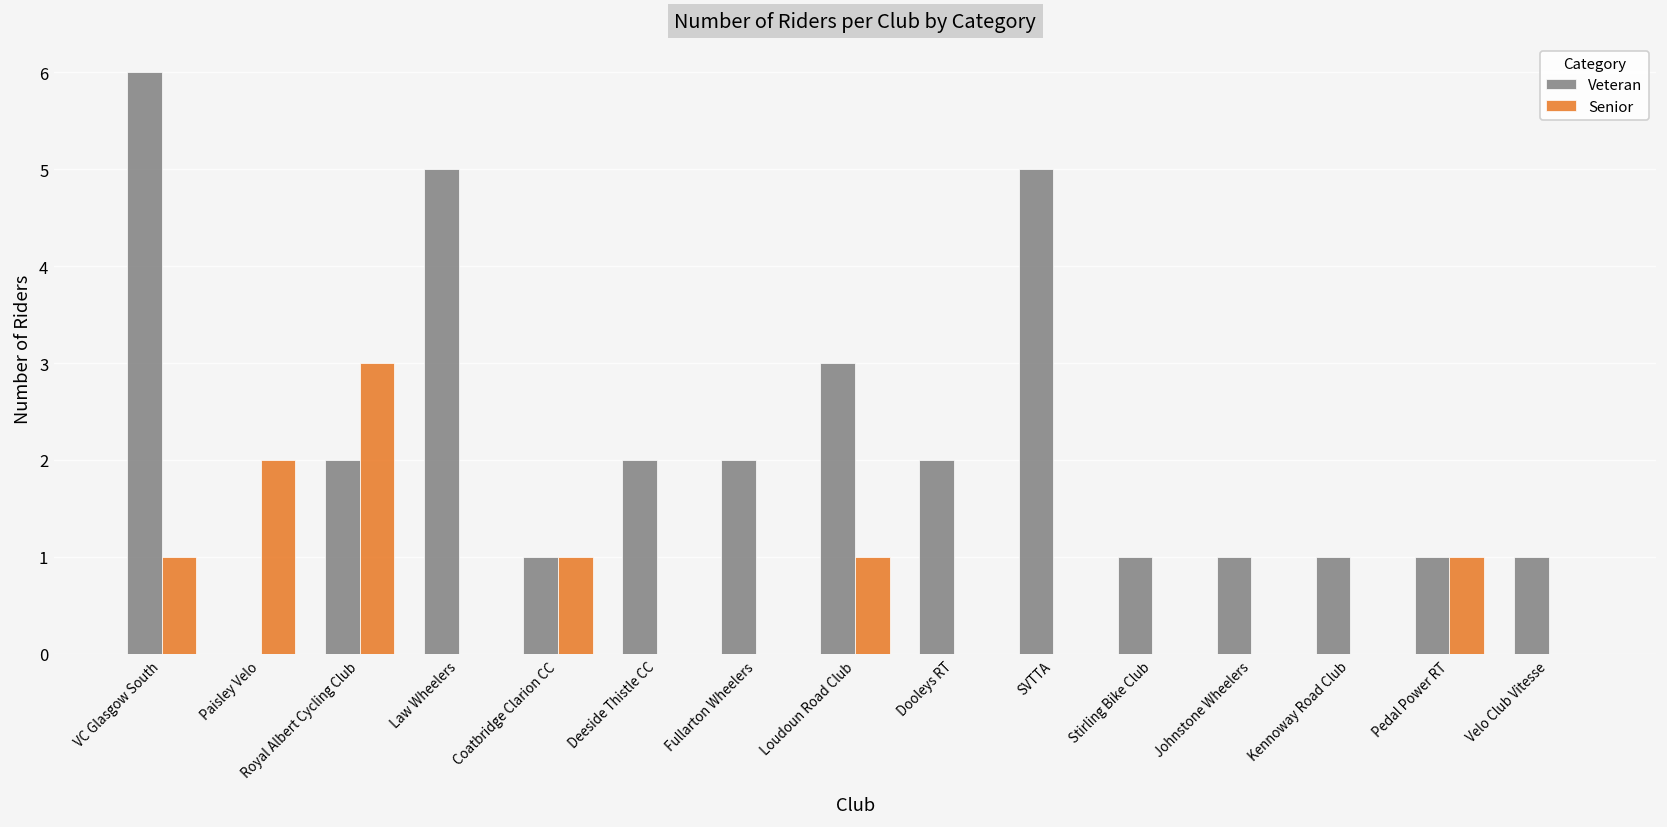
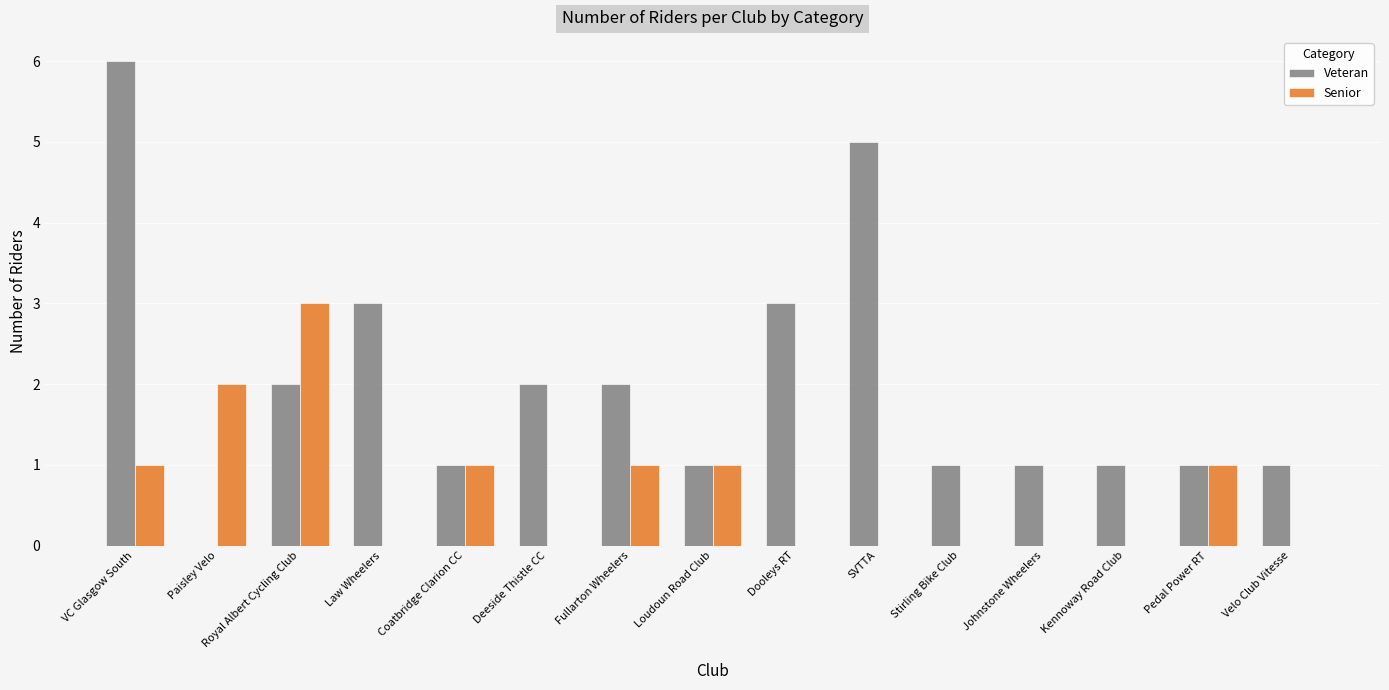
  {
    "Veteran": {
      "VC Glasgow South": 6,
      "Paisley Velo": 0,
      "Royal Albert Cycling Club": 2,
-     "Law Wheelers": 5,
+     "Law Wheelers": 3,
      "Coatbridge Clarion CC": 1,
      "Deeside Thistle CC": 2,
      "Fullarton Wheelers": 2,
-     "Loudoun Road Club": 3,
-     "Dooleys RT": 2,
+     "Loudoun Road Club": 1,
+     "Dooleys RT": 3,
      "SVTTA": 5,
      "Stirling Bike Club": 1,
      "Johnstone Wheelers": 1,
      "Kennoway Road Club": 1,
      "Pedal Power RT": 1,
      "Velo Club Vitesse": 1
    },
    "Senior": {
      "VC Glasgow South": 1,
      "Paisley Velo": 2,
      "Royal Albert Cycling Club": 3,
      "Law Wheelers": 0,
      "Coatbridge Clarion CC": 1,
      "Deeside Thistle CC": 0,
-     "Fullarton Wheelers": 0,
+     "Fullarton Wheelers": 1,
      "Loudoun Road Club": 1,
      "Dooleys RT": 0,
      "SVTTA": 0,
      "Stirling Bike Club": 0,
      "Johnstone Wheelers": 0,
      "Kennoway Road Club": 0,
      "Pedal Power RT": 1,
      "Velo Club Vitesse": 0
    }
  }
